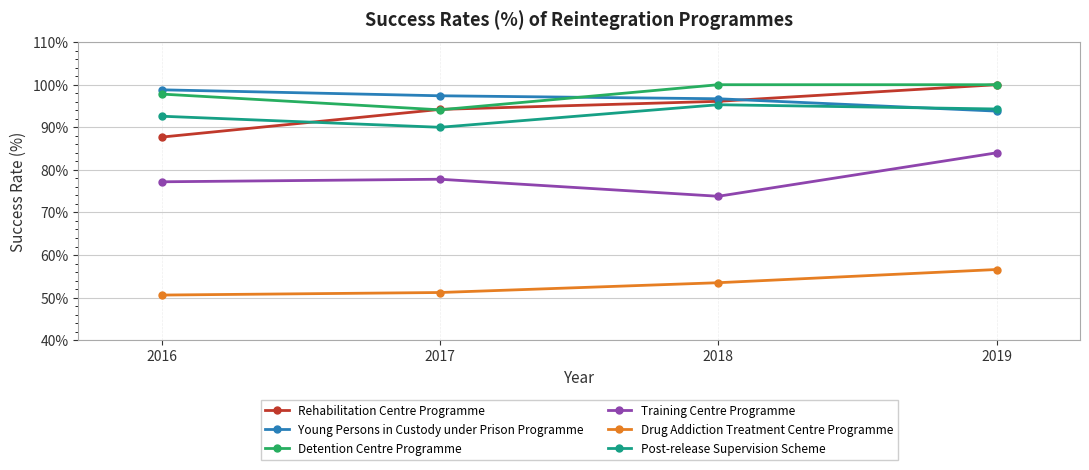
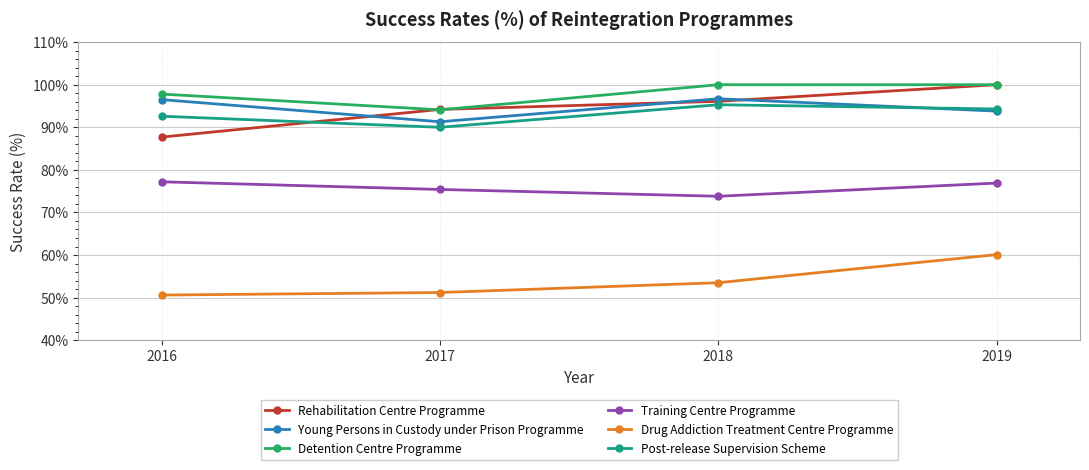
  {
    "Rehabilitation Centre Programme": {
      "2016": "88%"
    },
    "Young Persons in Custody under Prison Programme": {
-     "2016": "99%",
-     "2017": "97%"
+     "2016": "97%",
+     "2017": "91%"
    },
    "Training Centre Programme": {
      "2016": "77%",
-     "2017": "78%",
+     "2017": "75%",
      "2018": "74%",
-     "2019": "84%"
+     "2019": "77%"
    },
    "Drug Addiction Treatment Centre Programme": {
      "2016": "51%",
      "2017": "51%",
      "2018": "54%",
-     "2019": "57%"
+     "2019": "60%"
    }
  }
